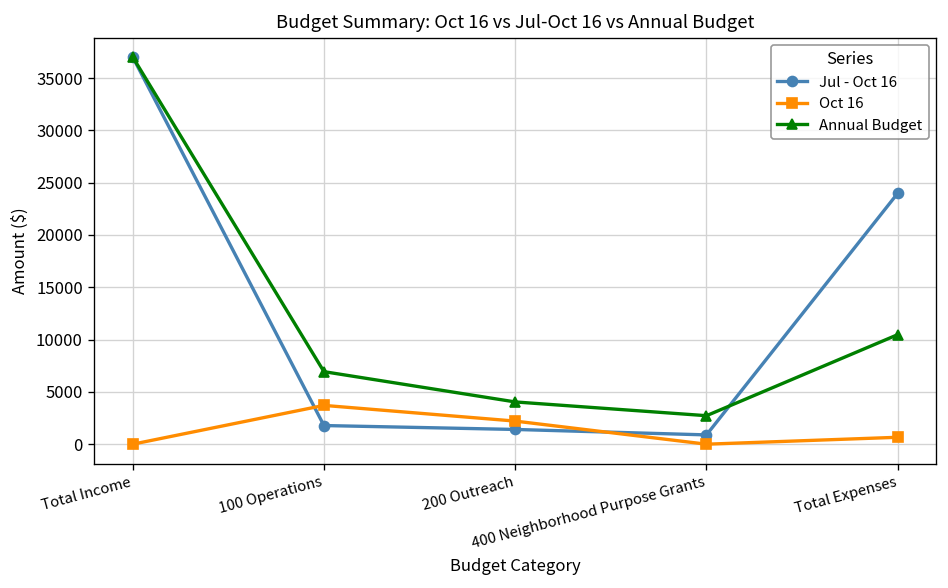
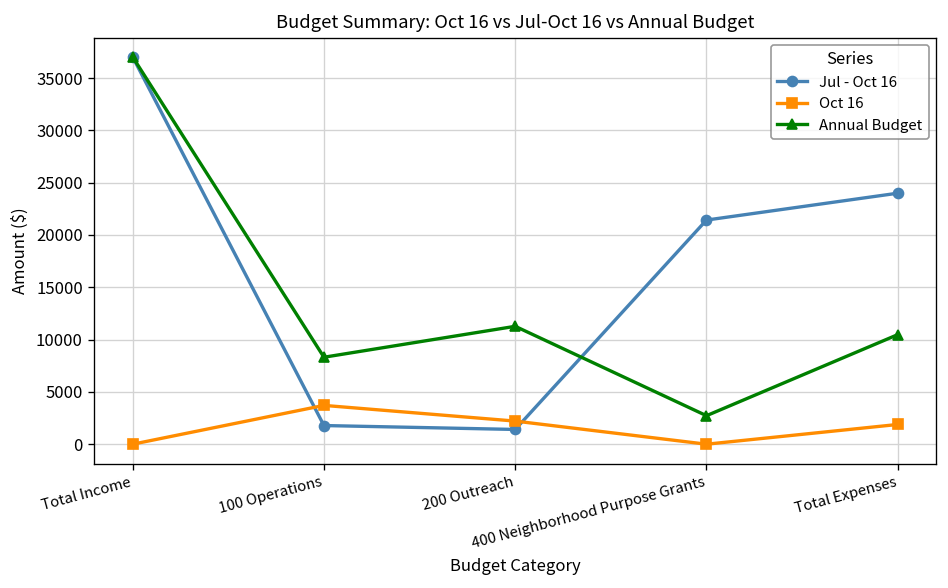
  {
    "Jul - Oct 16": {
      "100 Operations": 2000,
      "200 Outreach": 1000,
-     "400 Neighborhood Purpose Grants": 1000,
+     "400 Neighborhood Purpose Grants": 21000,
      "Total Expenses": 24000
    },
    "Oct 16": {
      "Total Income": 0,
      "100 Operations": 4000,
      "200 Outreach": 2000,
      "400 Neighborhood Purpose Grants": 0,
-     "Total Expenses": 1000
+     "Total Expenses": 2000
    },
    "Annual Budget": {
-     "100 Operations": 7000,
-     "200 Outreach": 4000,
+     "100 Operations": 8000,
+     "200 Outreach": 11000,
      "400 Neighborhood Purpose Grants": 3000,
      "Total Expenses": 10000
    }
  }
